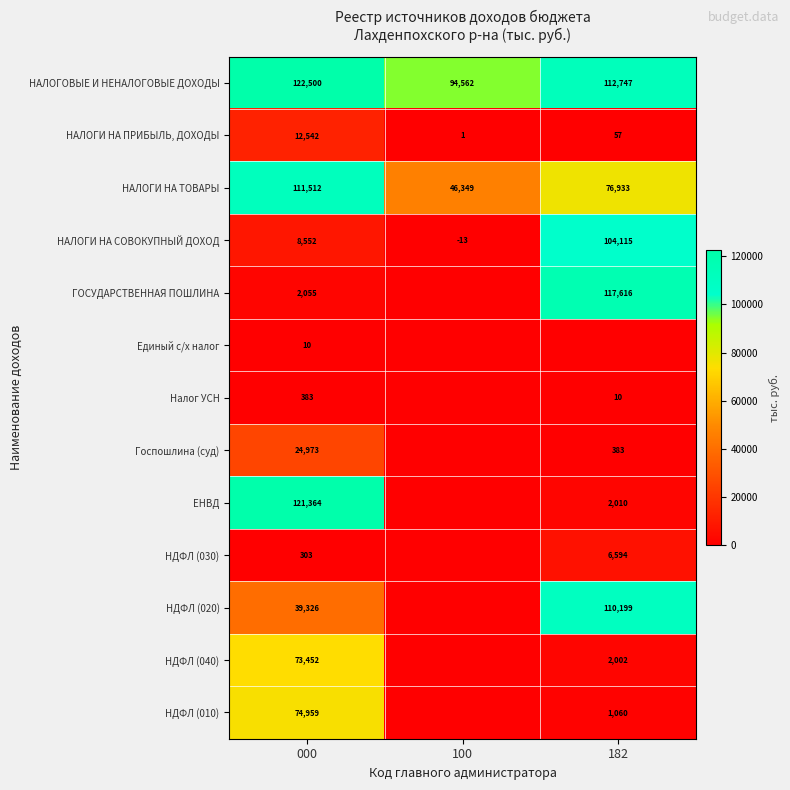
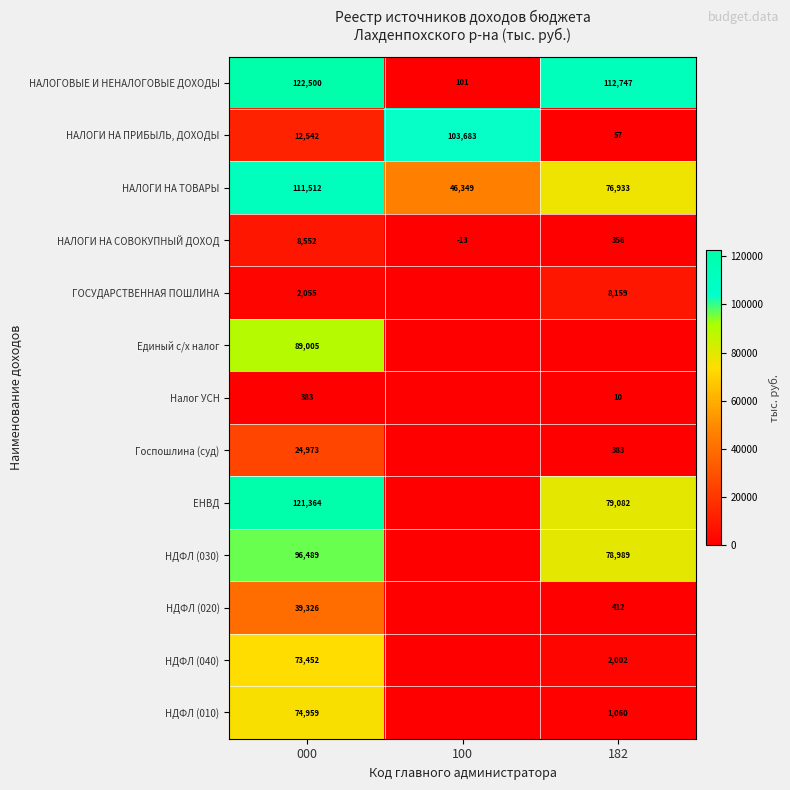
  {
    "НАЛОГОВЫЕ И НЕНАЛОГОВЫЕ ДОХОДЫ": {
      "000": "122,500",
-     "100": "94,562",
+     "100": "101",
      "182": "112,747"
    },
    "НАЛОГИ НА ПРИБЫЛЬ, ДОХОДЫ": {
      "000": "12,542",
-     "100": "1",
+     "100": "103,683",
      "182": "57"
    },
    "НАЛОГИ НА ТОВАРЫ": {
      "000": "111,512",
      "100": "46,349",
      "182": "76,933"
    },
    "НАЛОГИ НА СОВОКУПНЫЙ ДОХОД": {
      "000": "8,552",
      "100": "-13",
-     "182": "104,115"
+     "182": "356"
    },
    "ГОСУДАРСТВЕННАЯ ПОШЛИНА": {
      "000": "2,055",
-     "182": "117,616"
+     "182": "8,159"
    },
    "Единый с/х налог": {
-     "000": "10"
+     "000": "89,005"
    },
    "Налог УСН": {
      "000": "383",
      "182": "10"
    },
    "Госпошлина (суд)": {
      "000": "24,973",
      "182": "383"
    },
    "ЕНВД": {
      "000": "121,364",
-     "182": "2,010"
+     "182": "79,082"
    },
    "НДФЛ (030)": {
-     "000": "303",
-     "182": "6,594"
+     "000": "96,489",
+     "182": "78,989"
    },
    "НДФЛ (020)": {
      "000": "39,326",
-     "182": "110,199"
+     "182": "412"
    },
    "НДФЛ (040)": {
      "000": "73,452",
      "182": "2,002"
    },
    "НДФЛ (010)": {
      "000": "74,959",
      "182": "1,060"
    }
  }
